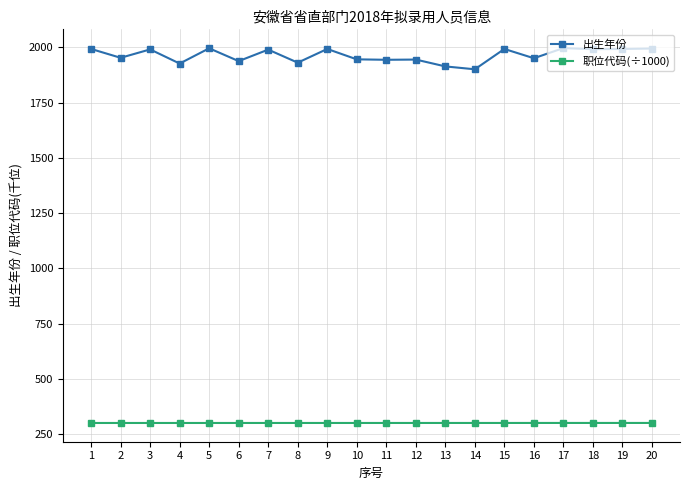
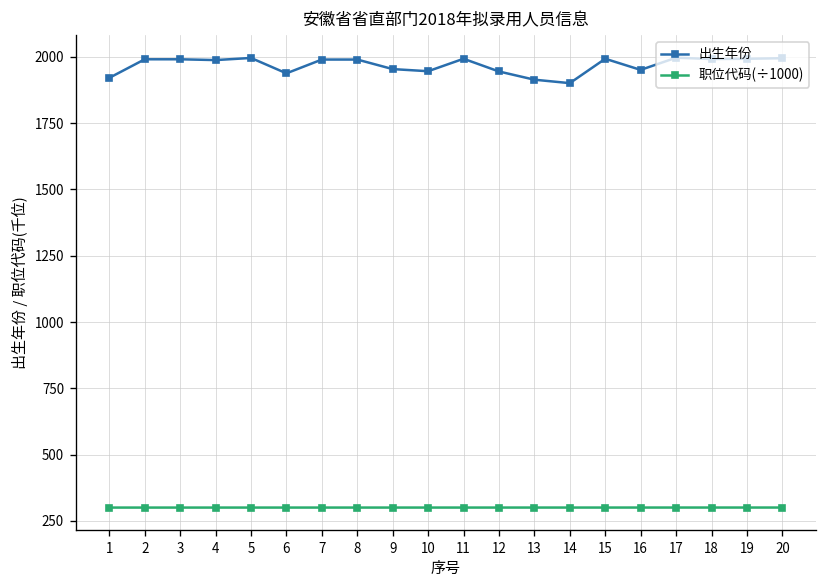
  {
    "出生年份": {
-     "1": 1990,
-     "2": 1950,
+     "1": 1920,
+     "2": 1990,
      "3": 1990,
-     "4": 1930,
+     "4": 1990,
      "5": 2000,
      "6": 1940,
      "7": 1990,
-     "8": 1930,
-     "9": 1990,
+     "8": 1990,
+     "9": 1950,
      "10": 1950,
-     "11": 1940,
+     "11": 1990,
      "12": 1950,
      "13": 1910,
      "14": 1900,
      "15": 1990,
      "16": 1950
    },
    "职位代码(÷1000)": {
      "1": 300,
      "2": 300,
      "3": 300,
      "4": 300,
      "5": 300,
      "6": 300,
      "7": 300,
      "8": 300,
      "9": 300,
      "10": 300,
      "11": 300,
      "12": 300,
      "13": 300,
      "14": 300,
      "15": 300,
      "16": 300,
      "17": 300,
      "18": 300,
      "19": 300,
      "20": 300
    }
  }
